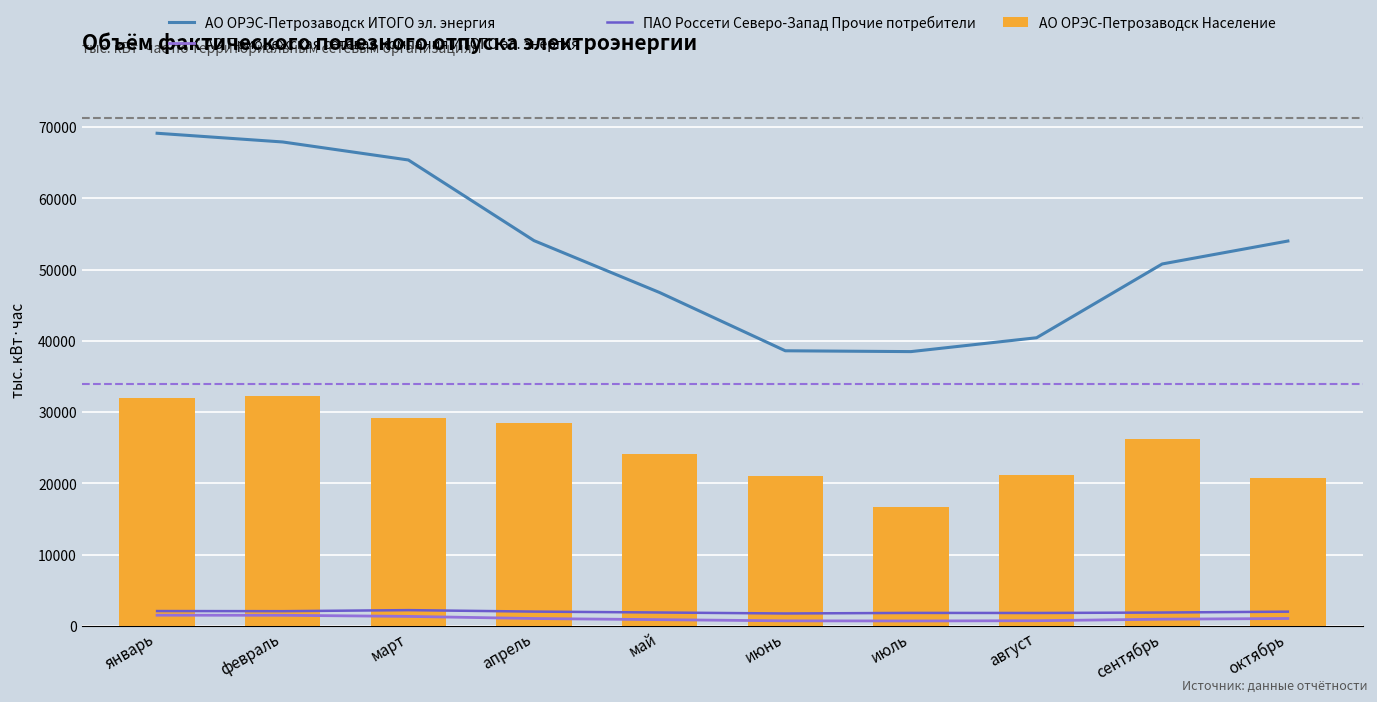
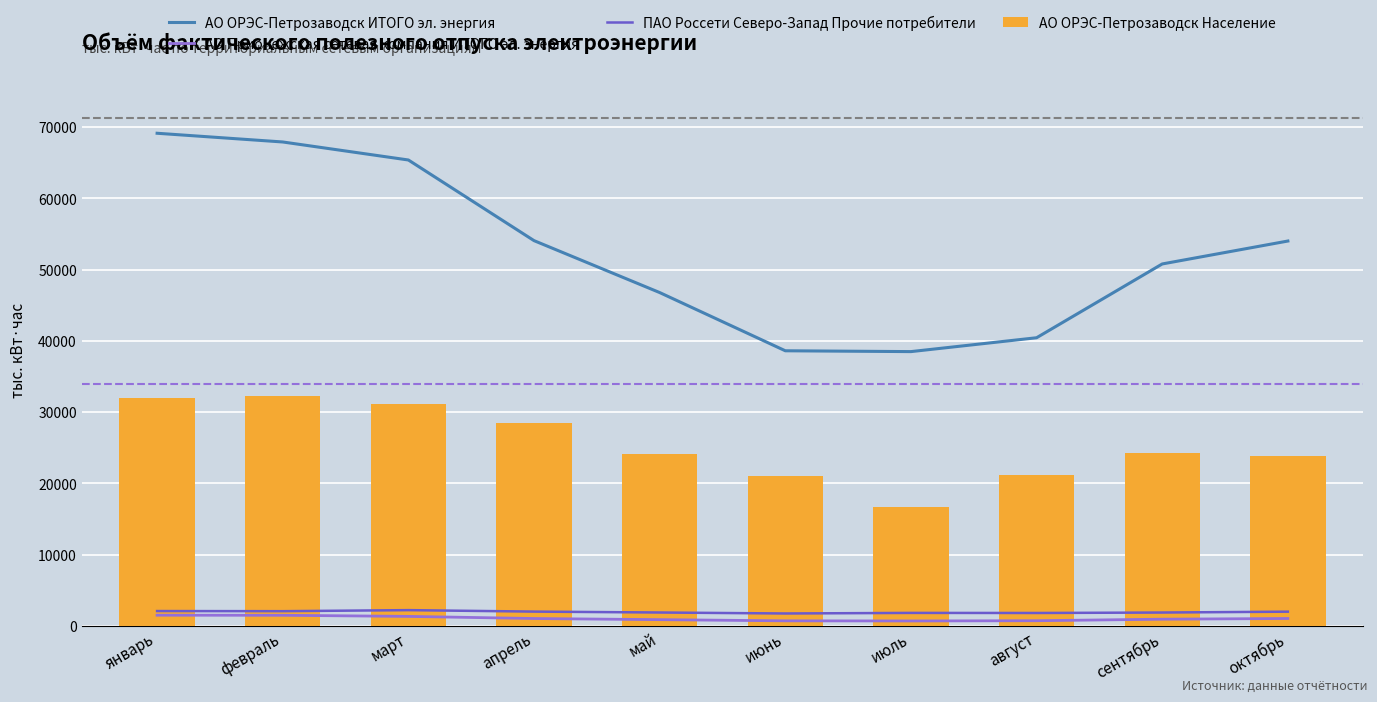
  {
    "АО ОРЭС-Петрозаводск Население": {
      "январь": 32000,
      "февраль": 32000,
-     "март": 29000,
+     "март": 31000,
      "апрель": 28000,
      "май": 24000,
      "июнь": 21000,
      "июль": 17000,
      "август": 21000,
-     "сентябрь": 26000,
-     "октябрь": 21000
+     "сентябрь": 24000,
+     "октябрь": 24000
    }
  }
